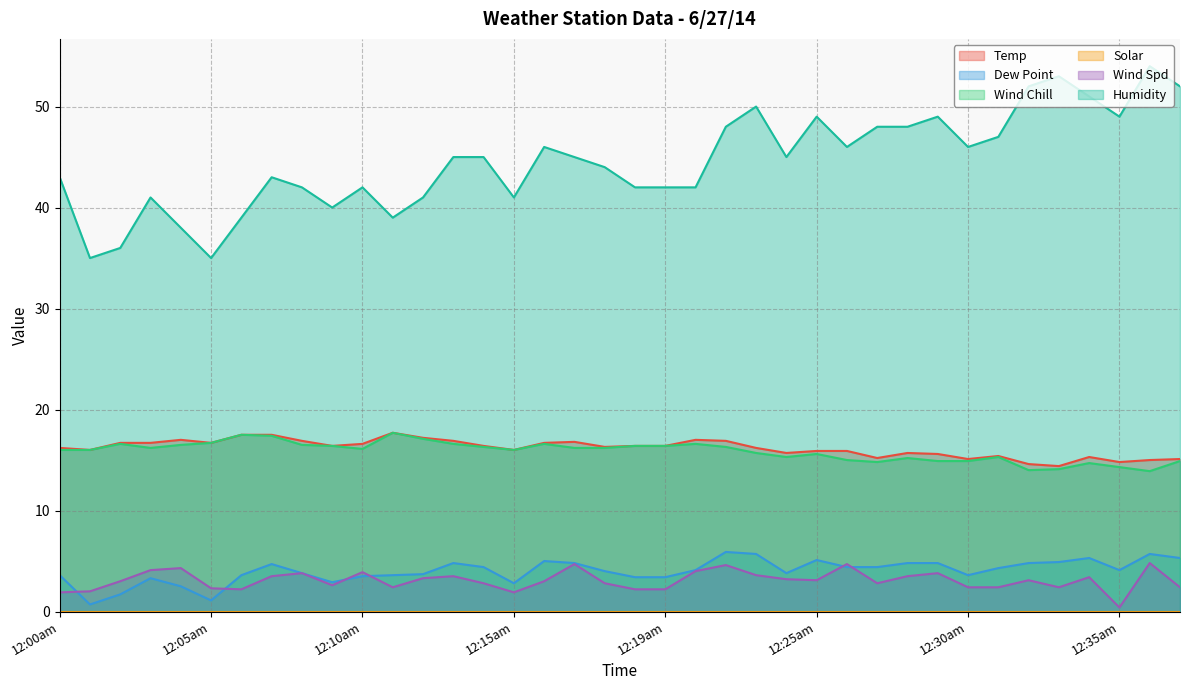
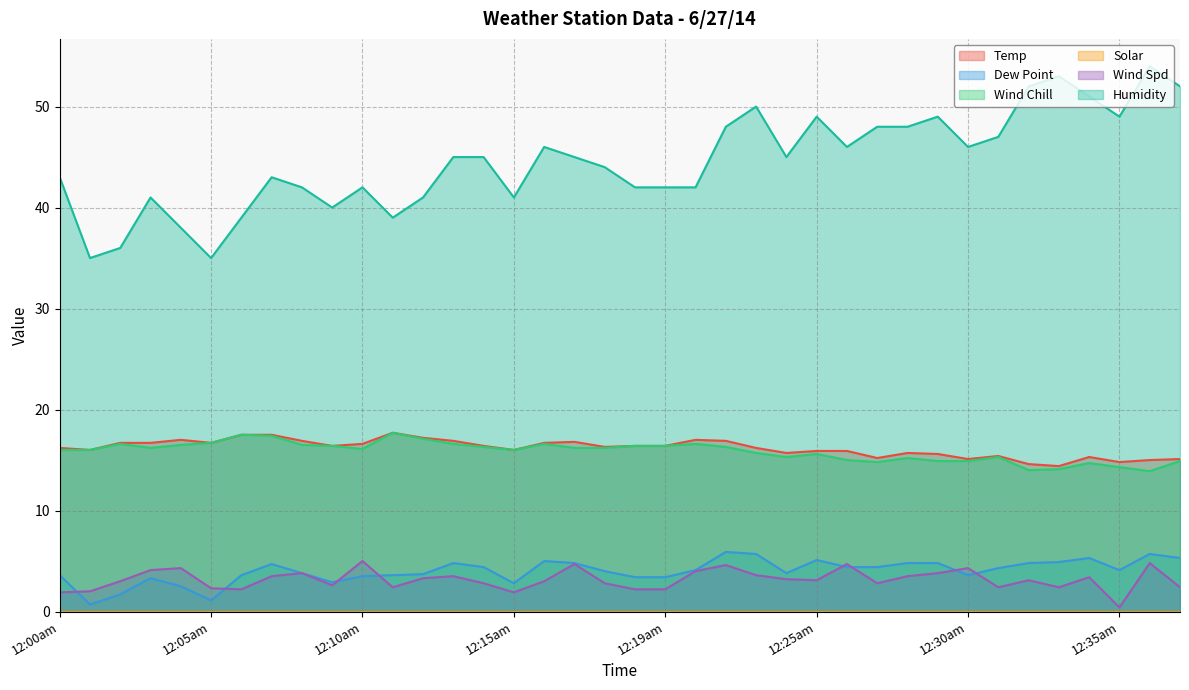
  {
    "Wind Spd": {
      "12:00am": 1.9,
      "12:05am": 2.3,
-     "12:10am": 3.9,
+     "12:10am": 5.0,
      "12:15am": 1.9,
      "12:25am": 3.1,
-     "12:30am": 2.4,
+     "12:30am": 4.3,
      "12:35am": 0.4
    }
  }
